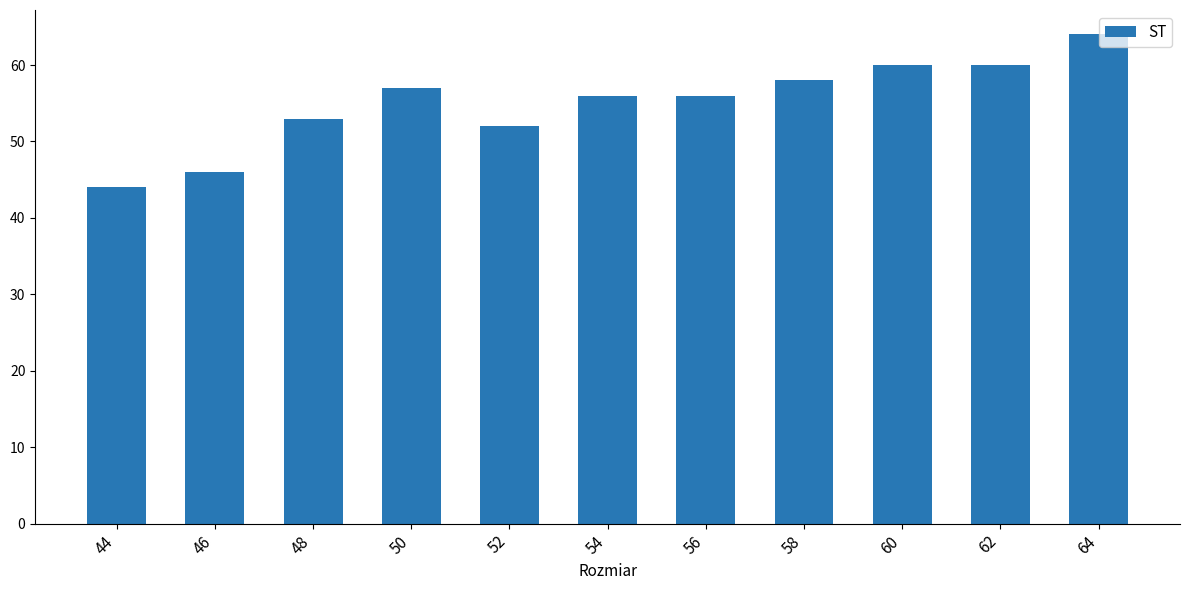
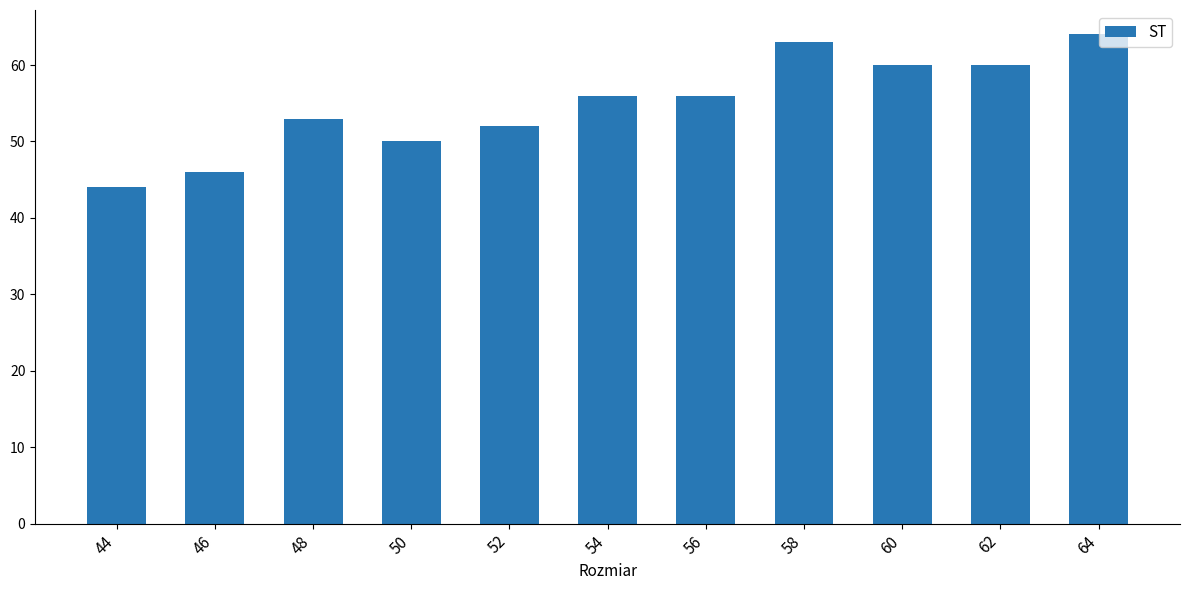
  {
    "44": 44,
    "46": 46,
    "48": 53,
-   "50": 57,
+   "50": 50,
    "52": 52,
    "54": 56,
    "56": 56,
-   "58": 58,
+   "58": 63,
    "60": 60,
    "62": 60,
    "64": 64
  }
